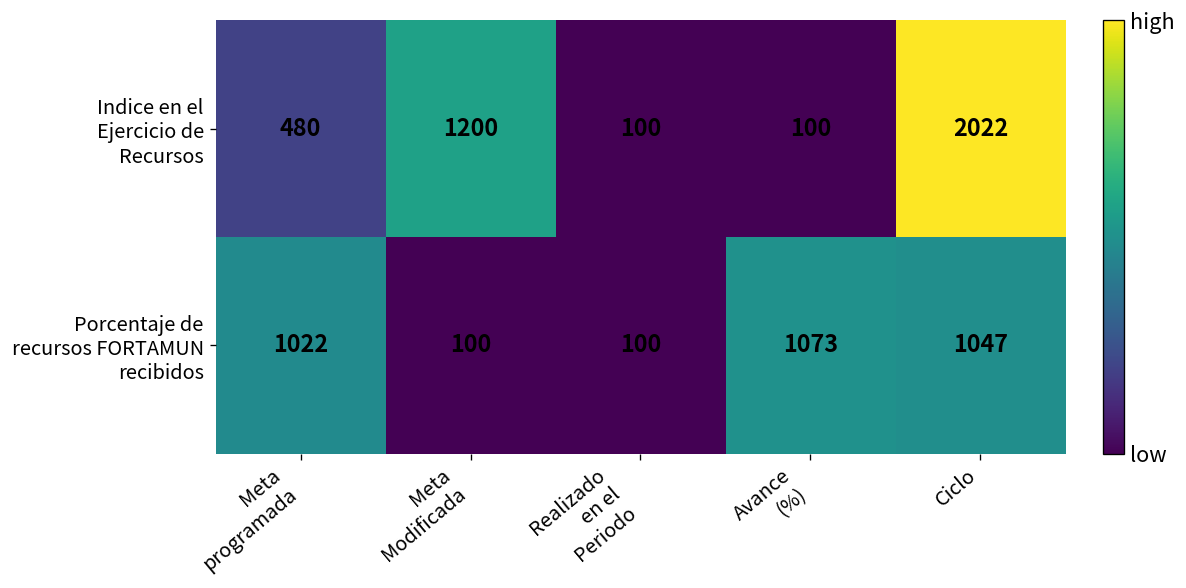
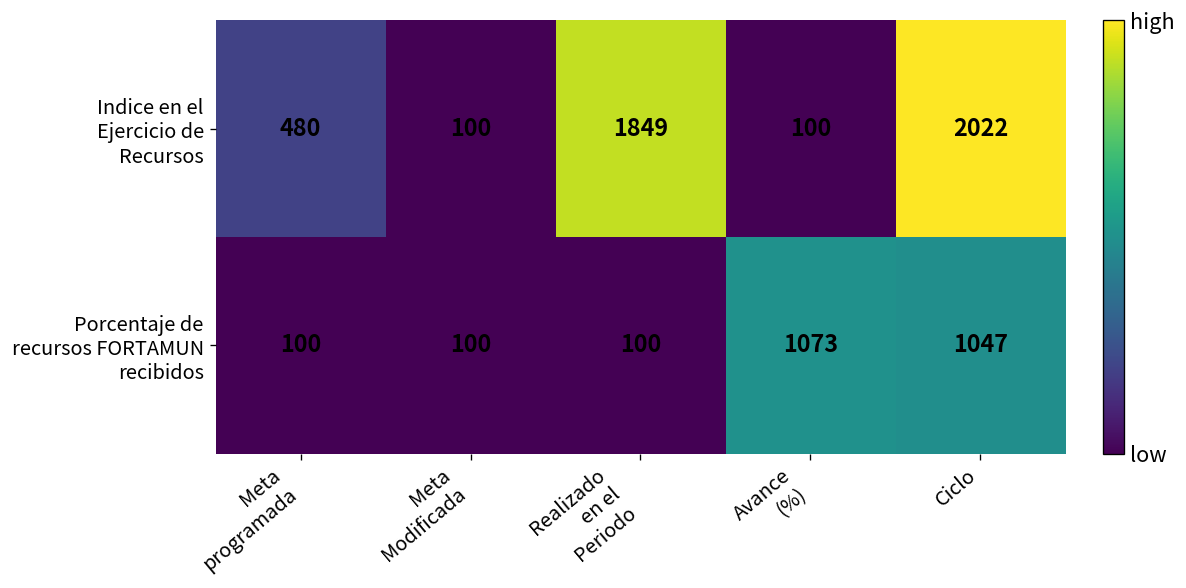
  {
    "Indice en el Ejercicio de Recursos": {
      "Meta programada": 480,
-     "Meta Modificada": 1200,
-     "Realizado en el Periodo": 100,
+     "Meta Modificada": 100,
+     "Realizado en el Periodo": 1849,
      "Avance (%)": 100,
      "Ciclo": 2022
    },
    "Porcentaje de recursos FORTAMUN recibidos": {
-     "Meta programada": 1022,
+     "Meta programada": 100,
      "Meta Modificada": 100,
      "Realizado en el Periodo": 100,
      "Avance (%)": 1073,
      "Ciclo": 1047
    }
  }
